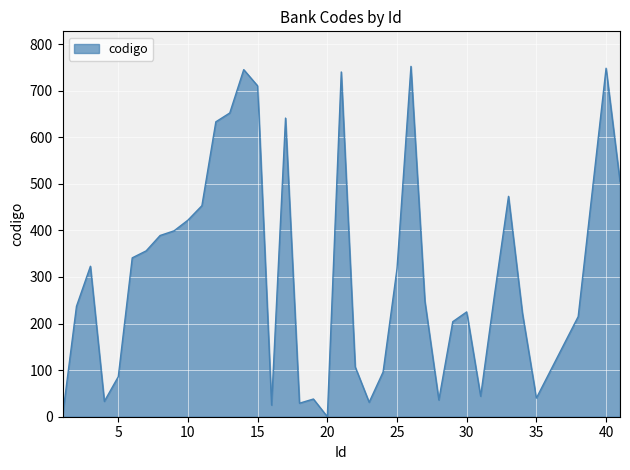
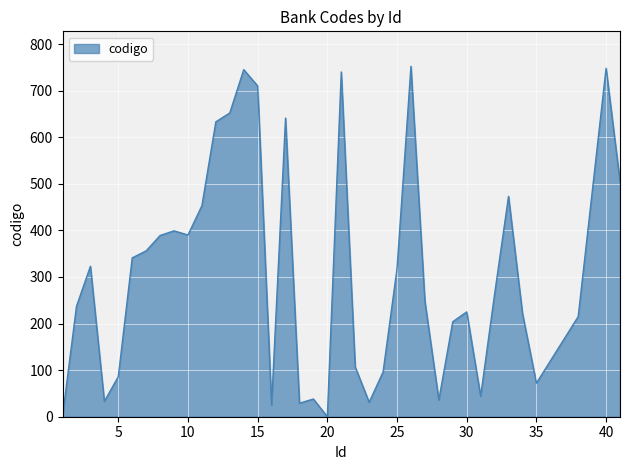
  {
    "5": 90,
-   "10": 420,
+   "10": 390,
    "15": 710,
    "20": 0,
    "25": 320,
    "30": 230,
-   "35": 40,
+   "35": 70,
    "40": 750
  }
